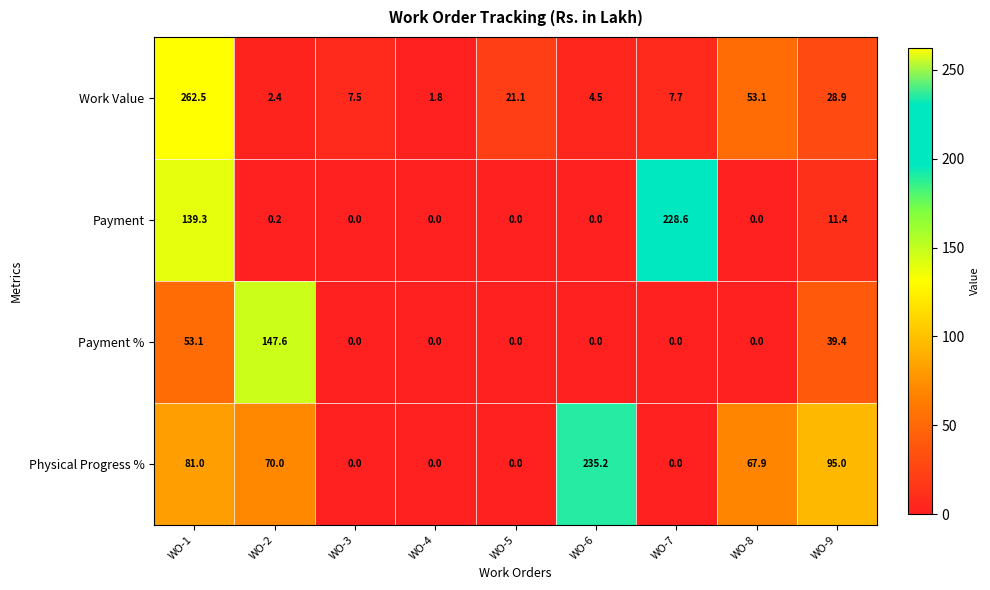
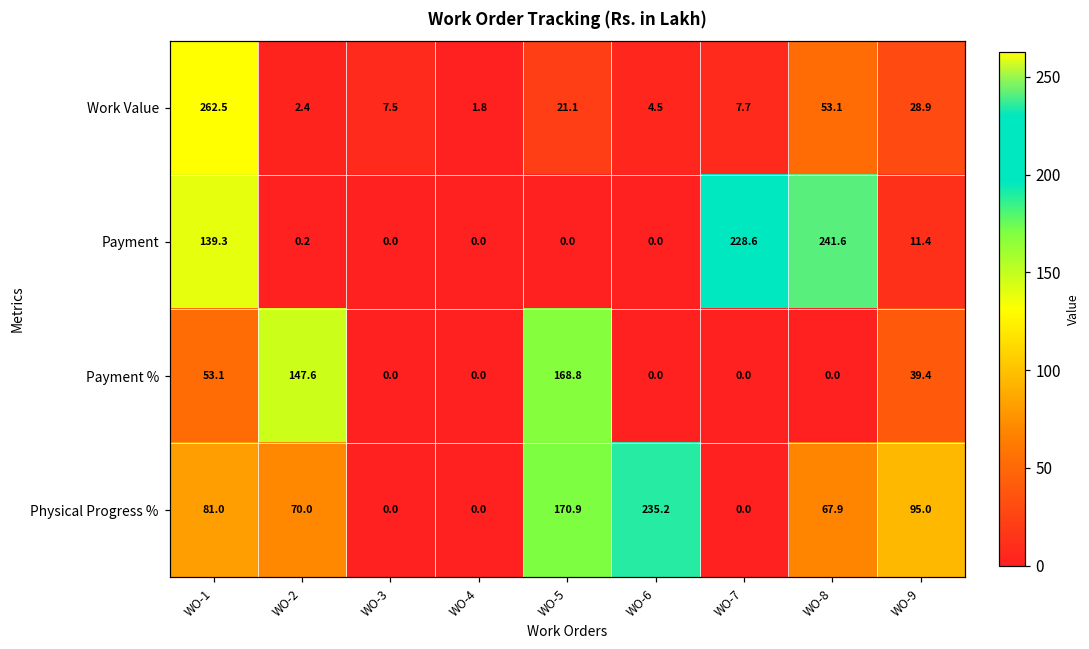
  {
    "Work Value": {
      "WO-1": 262.5,
      "WO-2": 2.4,
      "WO-3": 7.5,
      "WO-4": 1.8,
      "WO-5": 21.1,
      "WO-6": 4.5,
      "WO-7": 7.7,
      "WO-8": 53.1,
      "WO-9": 28.9
    },
    "Payment": {
      "WO-1": 139.3,
      "WO-2": 0.2,
      "WO-3": 0.0,
      "WO-4": 0.0,
      "WO-5": 0.0,
      "WO-6": 0.0,
      "WO-7": 228.6,
-     "WO-8": 0.0,
+     "WO-8": 241.6,
      "WO-9": 11.4
    },
    "Payment %": {
      "WO-1": 53.1,
      "WO-2": 147.6,
      "WO-3": 0.0,
      "WO-4": 0.0,
-     "WO-5": 0.0,
+     "WO-5": 168.8,
      "WO-6": 0.0,
      "WO-7": 0.0,
      "WO-8": 0.0,
      "WO-9": 39.4
    },
    "Physical Progress %": {
      "WO-1": 81.0,
      "WO-2": 70.0,
      "WO-3": 0.0,
      "WO-4": 0.0,
-     "WO-5": 0.0,
+     "WO-5": 170.9,
      "WO-6": 235.2,
      "WO-7": 0.0,
      "WO-8": 67.9,
      "WO-9": 95.0
    }
  }
